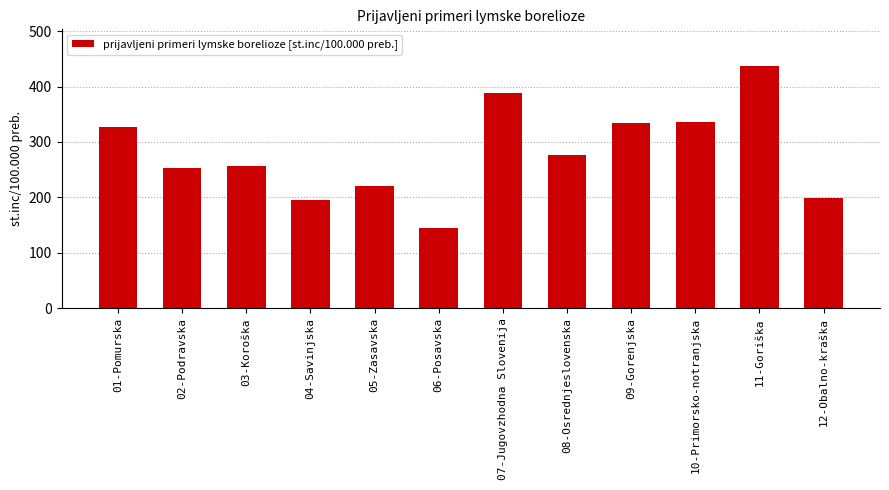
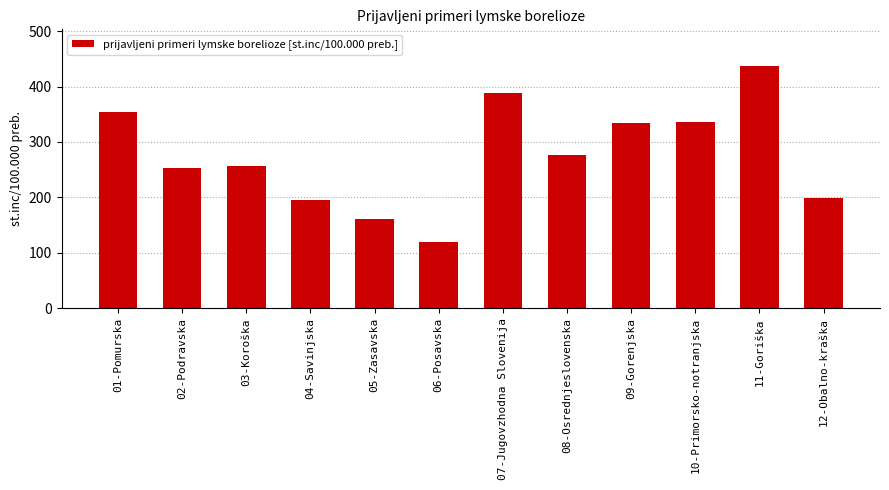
  {
-   "01-Pomurska": 330,
+   "01-Pomurska": 350,
    "02-Podravska": 250,
    "03-Koroška": 260,
    "04-Savinjska": 200,
-   "05-Zasavska": 220,
-   "06-Posavska": 140,
+   "05-Zasavska": 160,
+   "06-Posavska": 120,
    "07-Jugovzhodna Slovenija": 390,
    "08-Osrednjeslovenska": 280,
    "09-Gorenjska": 330,
    "10-Primorsko-notranjska": 340,
    "11-Goriška": 440,
    "12-Obalno-kraška": 200
  }
